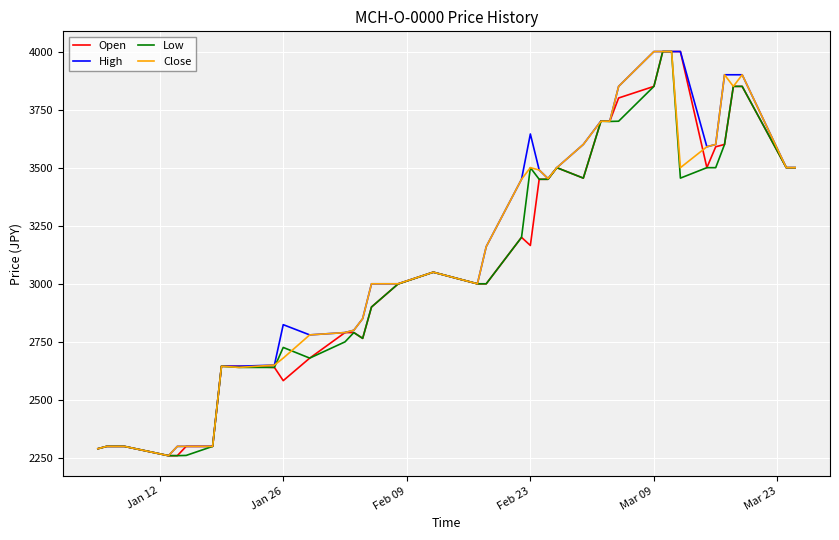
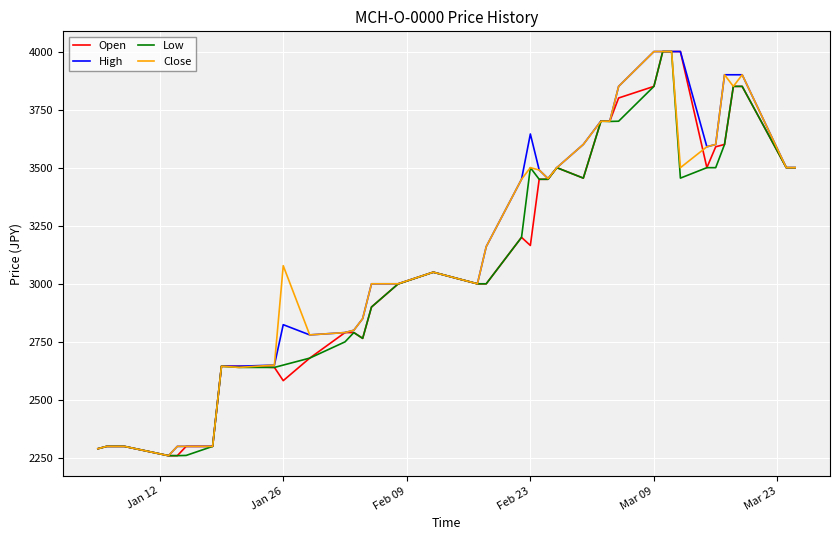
  {
    "Open": {
      "Jan 26": 2580,
      "Feb 23": 3170
    },
    "High": {
      "Jan 26": 2820,
      "Feb 23": 3650
    },
    "Low": {
-     "Jan 26": 2730
+     "Jan 26": 2650
    },
    "Close": {
-     "Jan 26": 2680
+     "Jan 26": 3080
    }
  }
